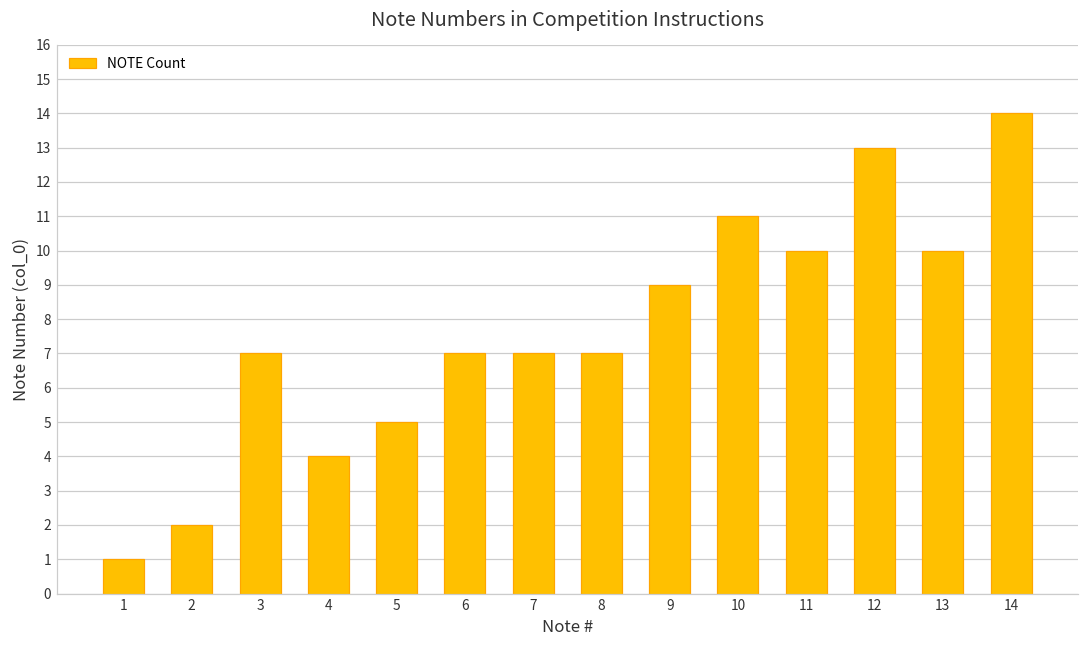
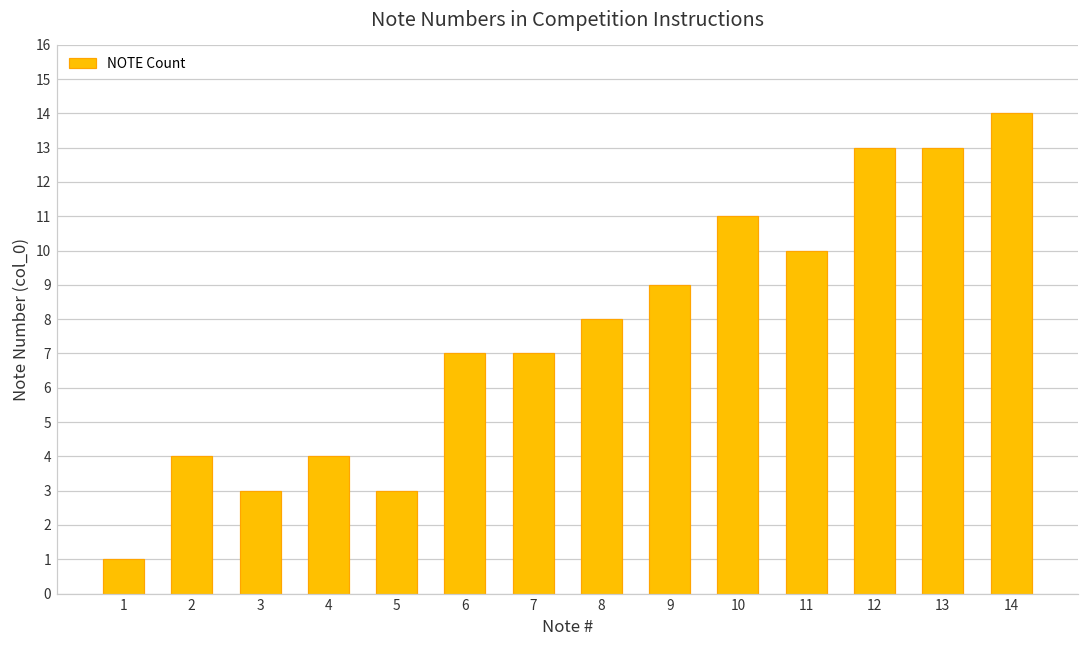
  {
    "1": 1,
-   "2": 2,
-   "3": 7,
+   "2": 4,
+   "3": 3,
    "4": 4,
-   "5": 5,
+   "5": 3,
    "6": 7,
    "7": 7,
-   "8": 7,
+   "8": 8,
    "9": 9,
    "10": 11,
    "11": 10,
    "12": 13,
-   "13": 10,
+   "13": 13,
    "14": 14
  }
